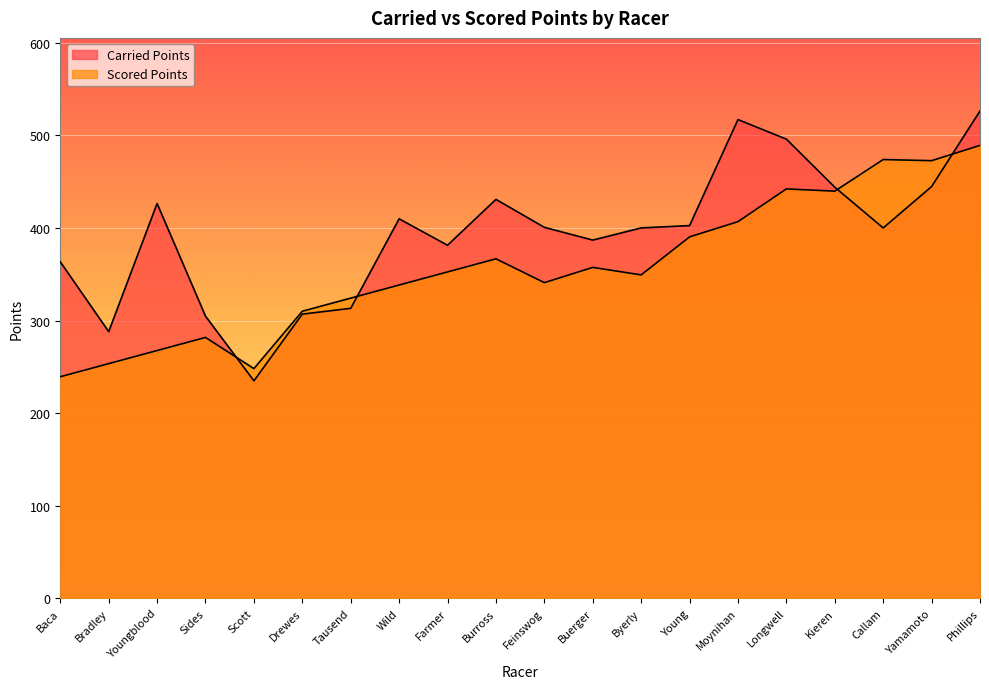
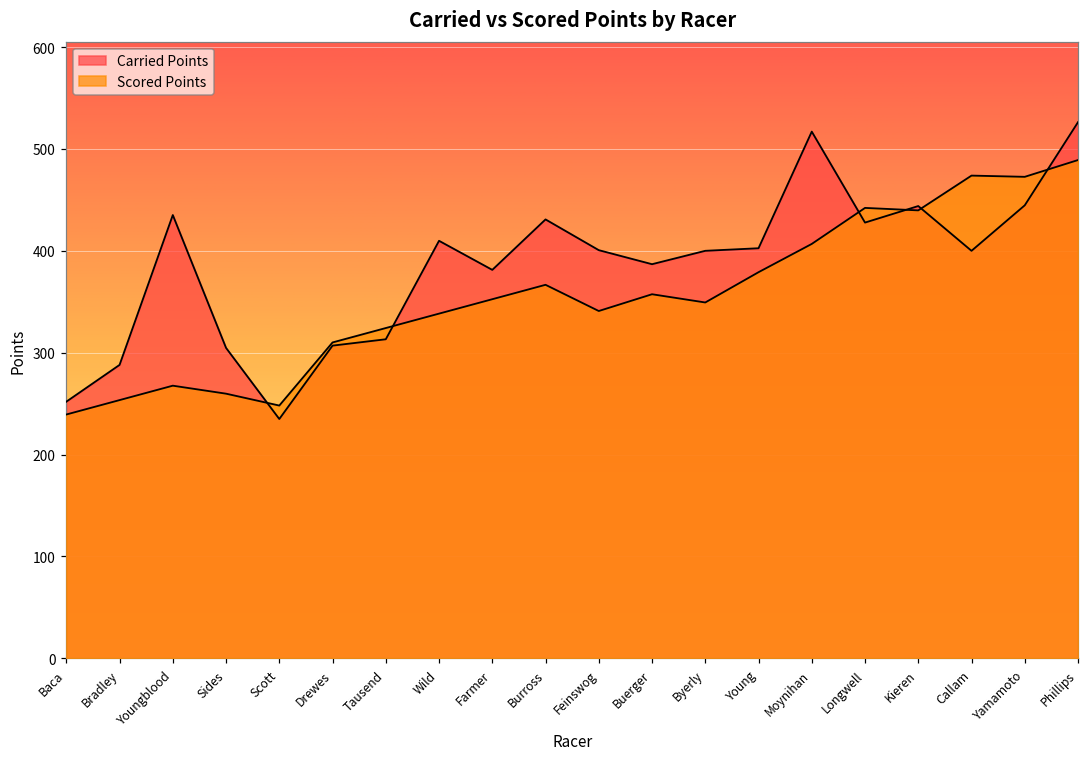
  {
    "Carried Points": {
-     "Baca": 360,
+     "Baca": 250,
      "Bradley": 290,
-     "Youngblood": 430,
+     "Youngblood": 440,
      "Sides": 300,
      "Scott": 230,
      "Drewes": 310,
      "Tausend": 310,
      "Wild": 410,
      "Farmer": 380,
      "Burross": 430,
      "Feinswog": 400,
      "Buerger": 390,
      "Byerly": 400,
      "Young": 400,
      "Moynihan": 520,
-     "Longwell": 500,
+     "Longwell": 430,
      "Kieren": 440,
      "Callam": 400,
      "Yamamoto": 440,
      "Phillips": 530
    },
    "Scored Points": {
      "Baca": 240,
      "Bradley": 250,
      "Youngblood": 270,
-     "Sides": 280,
+     "Sides": 260,
      "Scott": 250,
      "Drewes": 310,
      "Tausend": 320,
      "Wild": 340,
      "Farmer": 350,
      "Burross": 370,
      "Feinswog": 340,
      "Buerger": 360,
      "Byerly": 350,
-     "Young": 390,
+     "Young": 380,
      "Moynihan": 410,
      "Longwell": 440,
      "Kieren": 440,
      "Callam": 470,
      "Yamamoto": 470,
      "Phillips": 490
    }
  }
